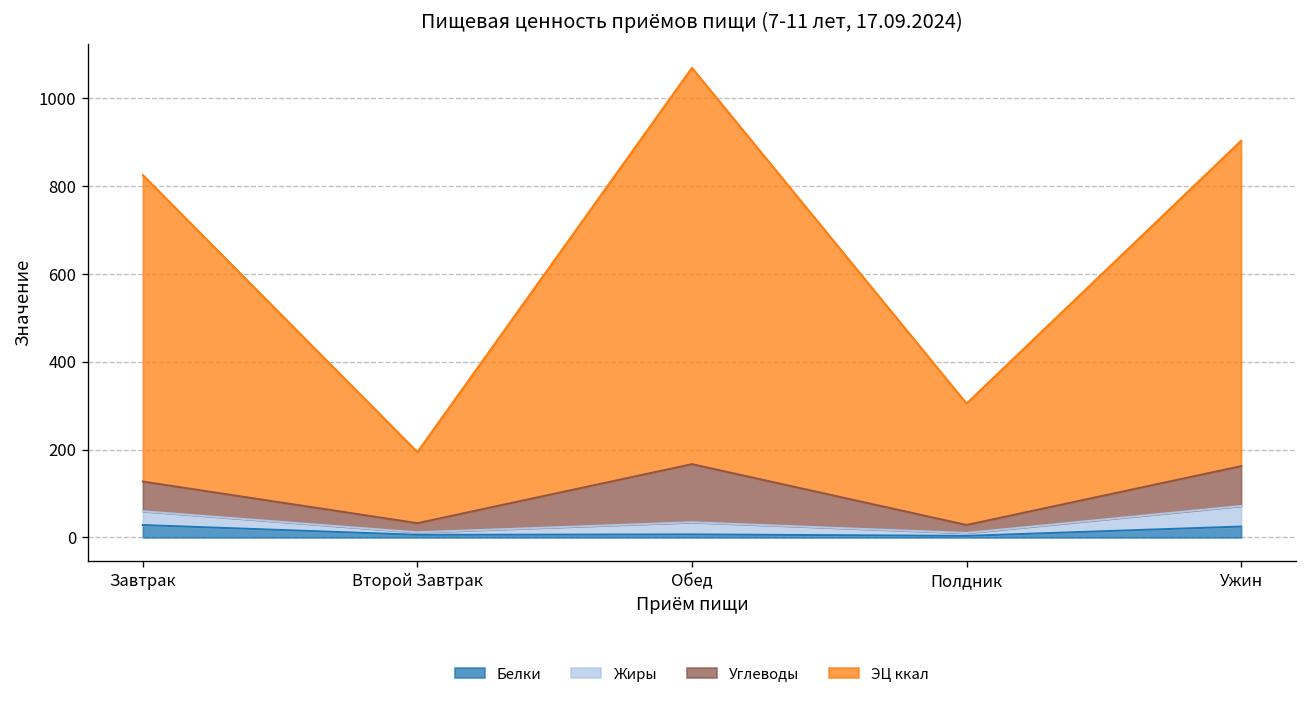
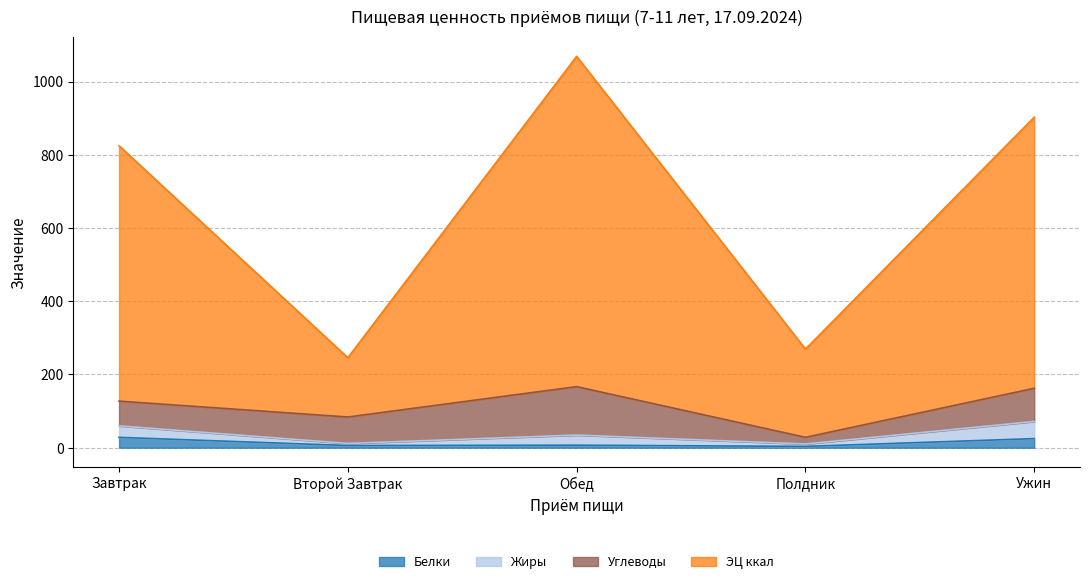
  {
    "Белки": {
      "Завтрак": 30,
      "Обед": 10,
      "Ужин": 20
    },
    "Жиры": {
      "Завтрак": 30,
      "Обед": 30,
      "Ужин": 50
    },
    "Углеводы": {
      "Завтрак": 70,
-     "Второй Завтрак": 20,
+     "Второй Завтрак": 70,
      "Обед": 130,
      "Полдник": 20,
      "Ужин": 90
    },
    "ЭЦ ккал": {
      "Завтрак": 700,
      "Второй Завтрак": 160,
      "Обед": 900,
-     "Полдник": 280,
+     "Полдник": 240,
      "Ужин": 740
    }
  }
